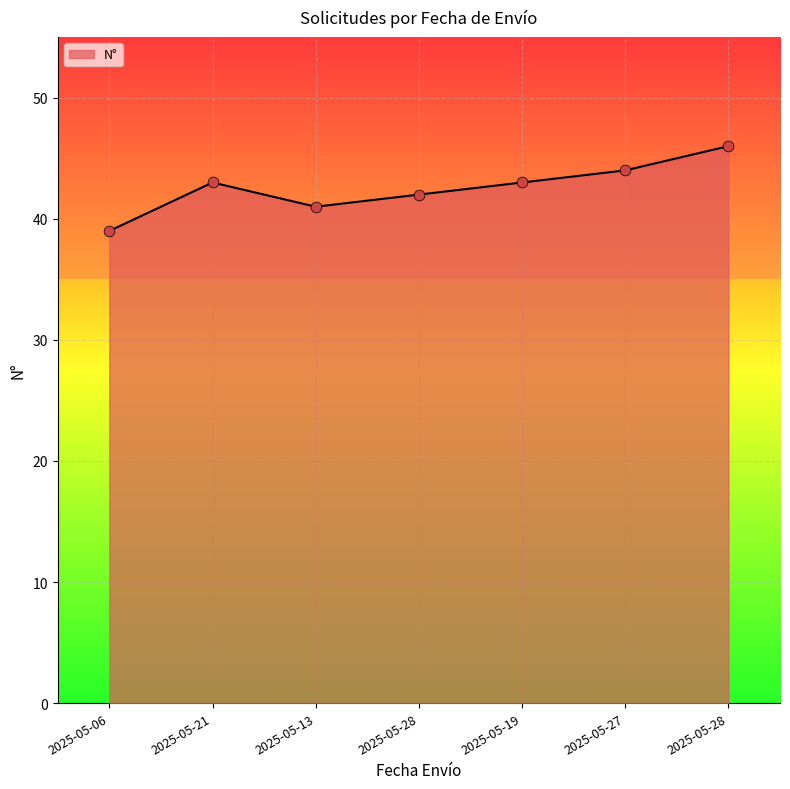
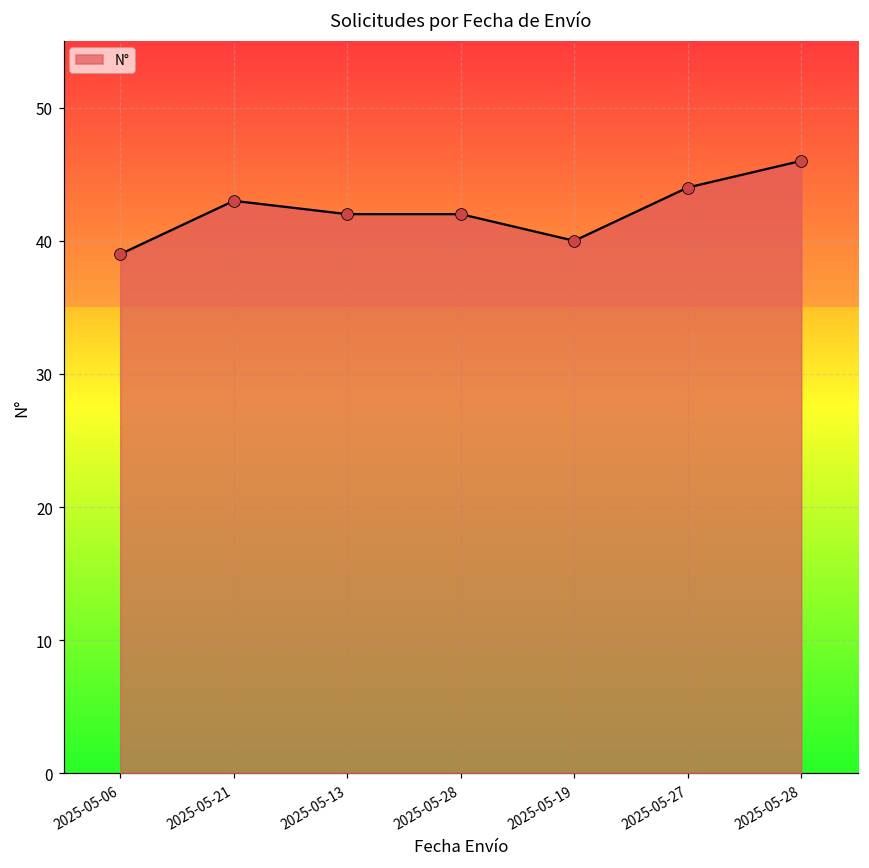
  {
    "2025-05-06": 39,
    "2025-05-21": 43,
-   "2025-05-13": 41,
-   "2025-05-19": 43,
+   "2025-05-13": 42,
+   "2025-05-19": 40,
    "2025-05-27": 44
  }
